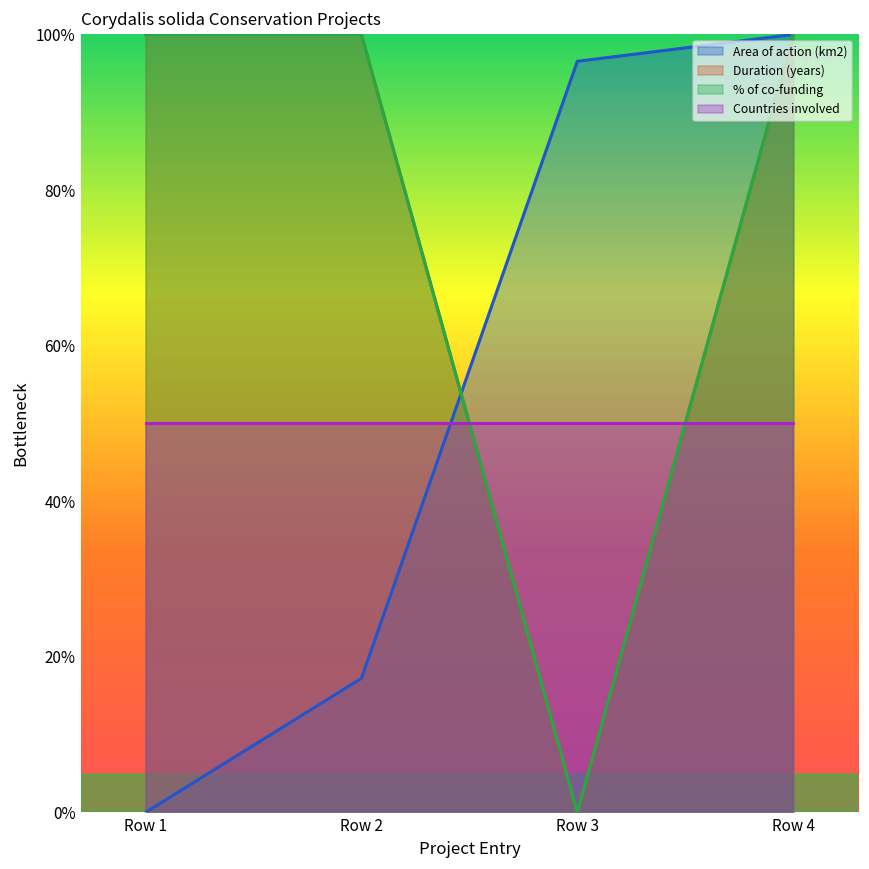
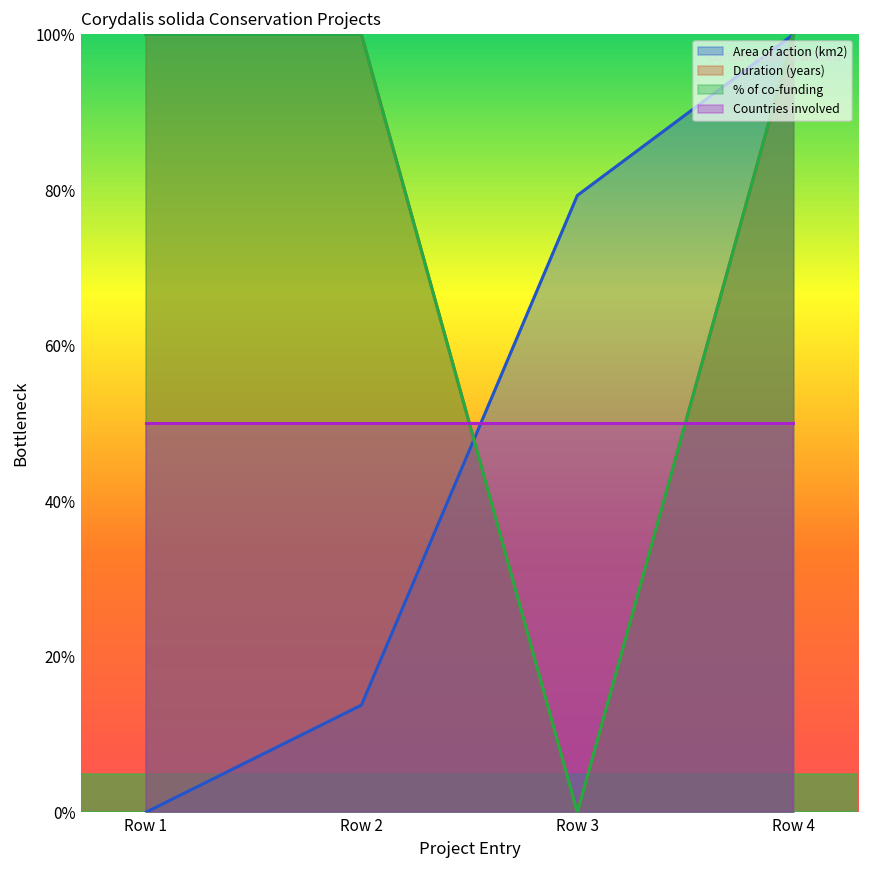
  {
    "Area of action (km2)": {
-     "Row 2": "17%",
-     "Row 3": "97%"
+     "Row 2": "14%",
+     "Row 3": "79%"
    },
    "% of co-funding": {
      "Row 1": "100%",
      "Row 2": "100%"
    },
    "Countries involved": {
      "Row 1": "50%",
      "Row 2": "50%",
      "Row 3": "50%",
      "Row 4": "50%"
    }
  }
